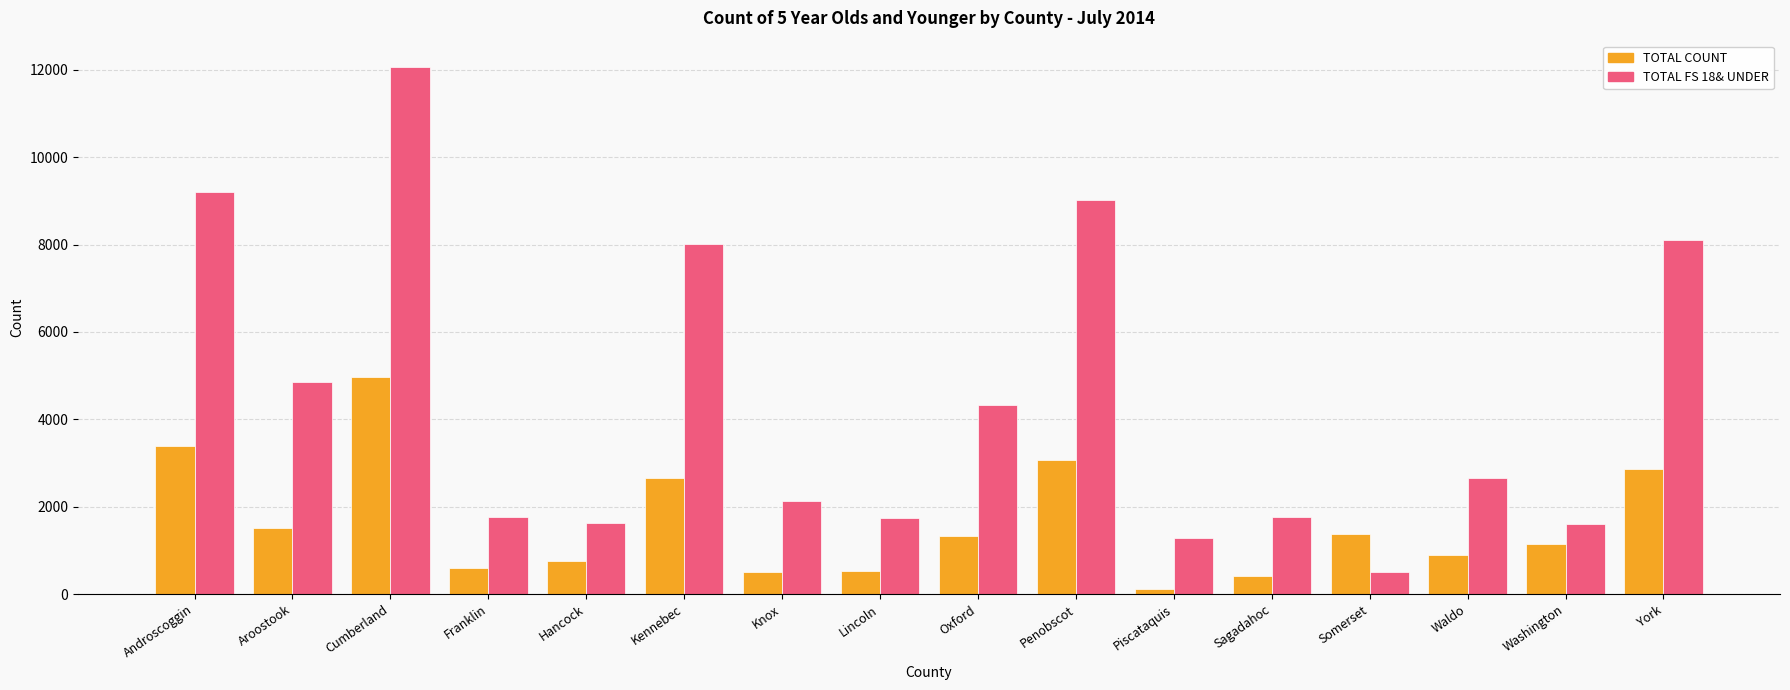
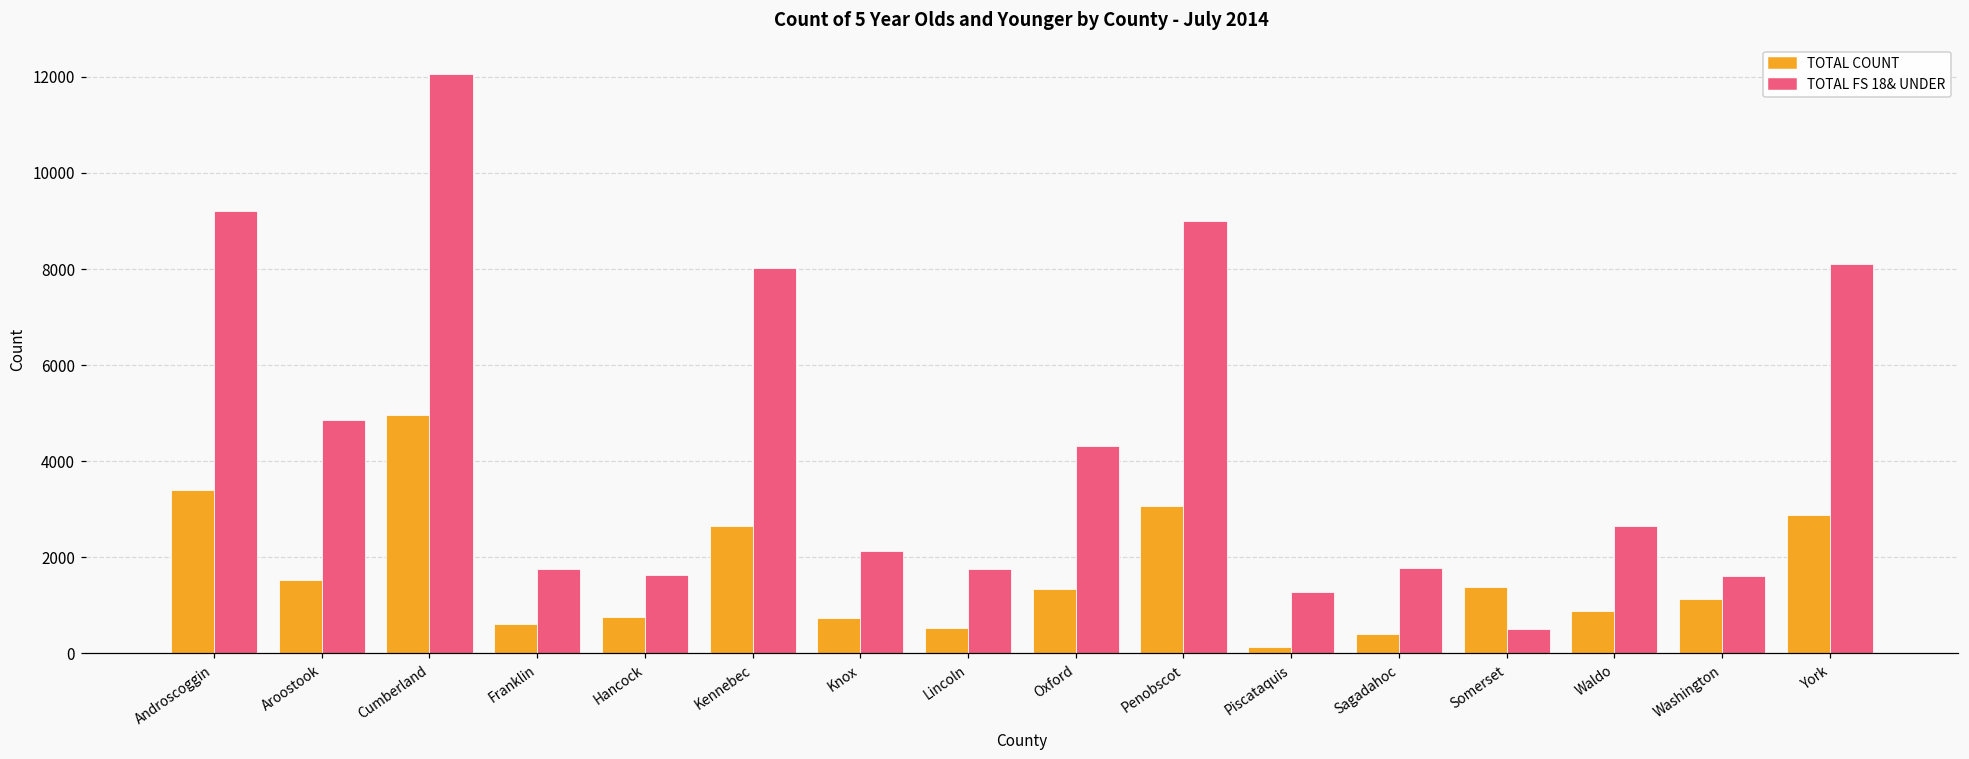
  {
    "TOTAL COUNT": {
      "Androscoggin": 3400,
      "Aroostook": 1500,
      "Cumberland": 5000,
      "Franklin": 600,
      "Hancock": 800,
      "Kennebec": 2600,
-     "Knox": 500,
+     "Knox": 700,
      "Lincoln": 500,
      "Oxford": 1300,
      "Penobscot": 3100,
      "Piscataquis": 100,
      "Sagadahoc": 400,
      "Somerset": 1400,
      "Waldo": 900,
      "Washington": 1100,
      "York": 2900
    },
    "TOTAL FS 18& UNDER": {
      "Androscoggin": 9200,
      "Aroostook": 4900,
      "Cumberland": 12100,
      "Franklin": 1800,
      "Hancock": 1600,
      "Kennebec": 8000,
      "Knox": 2100,
      "Lincoln": 1800,
      "Oxford": 4300,
      "Penobscot": 9000,
      "Piscataquis": 1300,
      "Sagadahoc": 1800,
      "Somerset": 500,
      "Waldo": 2600,
      "Washington": 1600,
      "York": 8100
    }
  }
